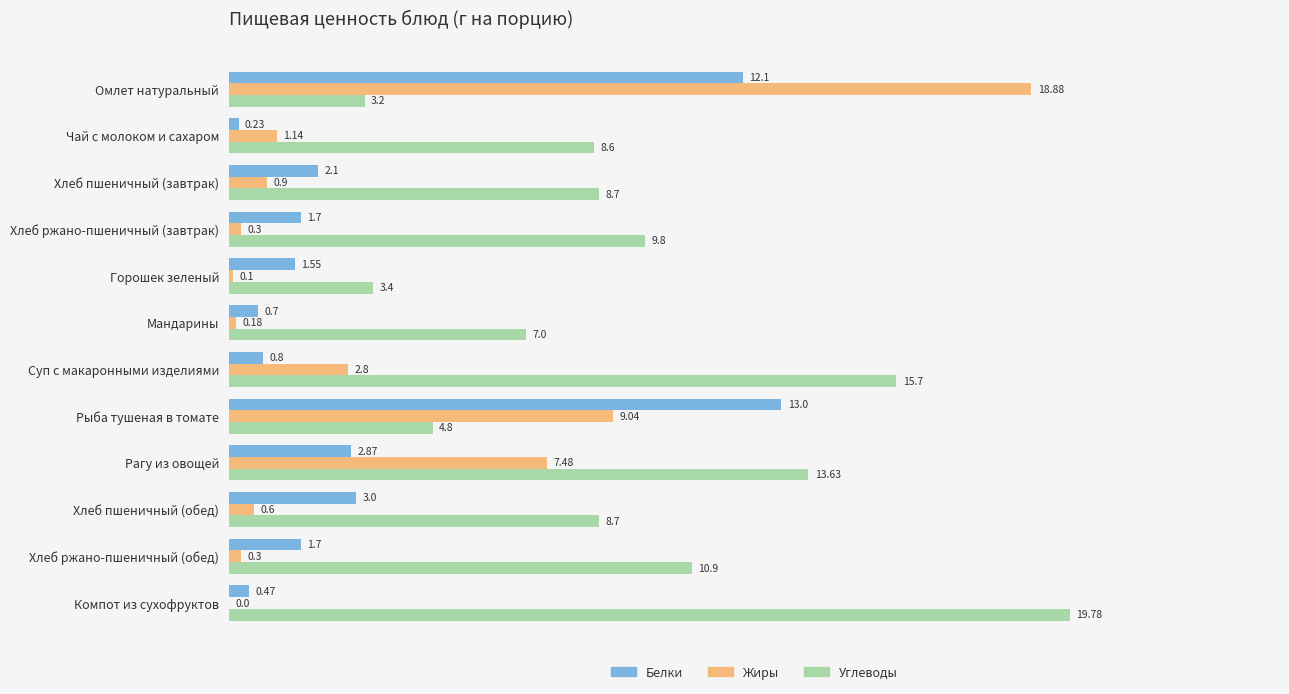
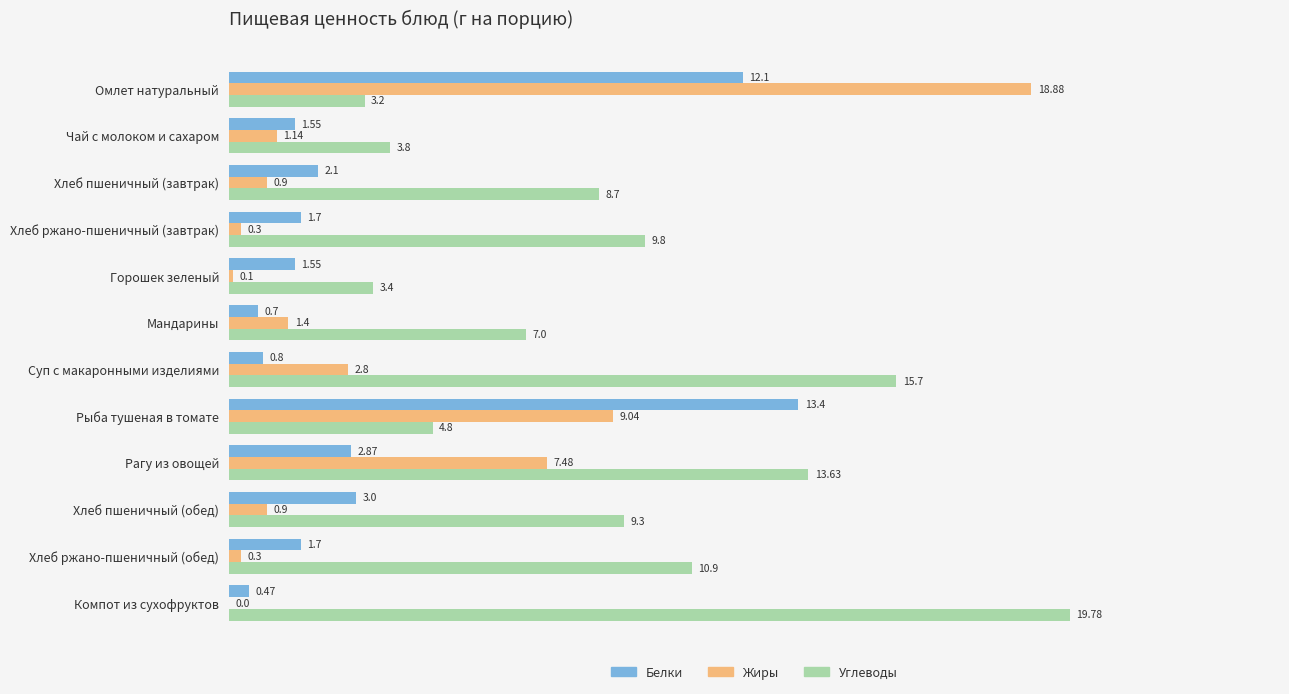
  {
    "Белки": {
      "Омлет натуральный": 12.1,
-     "Чай с молоком и сахаром": 0.23,
+     "Чай с молоком и сахаром": 1.55,
      "Хлеб пшеничный (завтрак)": 2.1,
      "Хлеб ржано-пшеничный (завтрак)": 1.7,
      "Горошек зеленый": 1.55,
      "Мандарины": 0.7,
      "Суп с макаронными изделиями": 0.8,
-     "Рыба тушеная в томате": 13.0,
+     "Рыба тушеная в томате": 13.4,
      "Рагу из овощей": 2.87,
      "Хлеб пшеничный (обед)": 3.0,
      "Хлеб ржано-пшеничный (обед)": 1.7,
      "Компот из сухофруктов": 0.47
    },
    "Жиры": {
      "Омлет натуральный": 18.88,
      "Чай с молоком и сахаром": 1.14,
      "Хлеб пшеничный (завтрак)": 0.9,
      "Хлеб ржано-пшеничный (завтрак)": 0.3,
      "Горошек зеленый": 0.1,
-     "Мандарины": 0.18,
+     "Мандарины": 1.4,
      "Суп с макаронными изделиями": 2.8,
      "Рыба тушеная в томате": 9.04,
      "Рагу из овощей": 7.48,
-     "Хлеб пшеничный (обед)": 0.6,
+     "Хлеб пшеничный (обед)": 0.9,
      "Хлеб ржано-пшеничный (обед)": 0.3,
      "Компот из сухофруктов": 0.0
    },
    "Углеводы": {
      "Омлет натуральный": 3.2,
-     "Чай с молоком и сахаром": 8.6,
+     "Чай с молоком и сахаром": 3.8,
      "Хлеб пшеничный (завтрак)": 8.7,
      "Хлеб ржано-пшеничный (завтрак)": 9.8,
      "Горошек зеленый": 3.4,
      "Мандарины": 7.0,
      "Суп с макаронными изделиями": 15.7,
      "Рыба тушеная в томате": 4.8,
      "Рагу из овощей": 13.63,
-     "Хлеб пшеничный (обед)": 8.7,
+     "Хлеб пшеничный (обед)": 9.3,
      "Хлеб ржано-пшеничный (обед)": 10.9,
      "Компот из сухофруктов": 19.78
    }
  }
